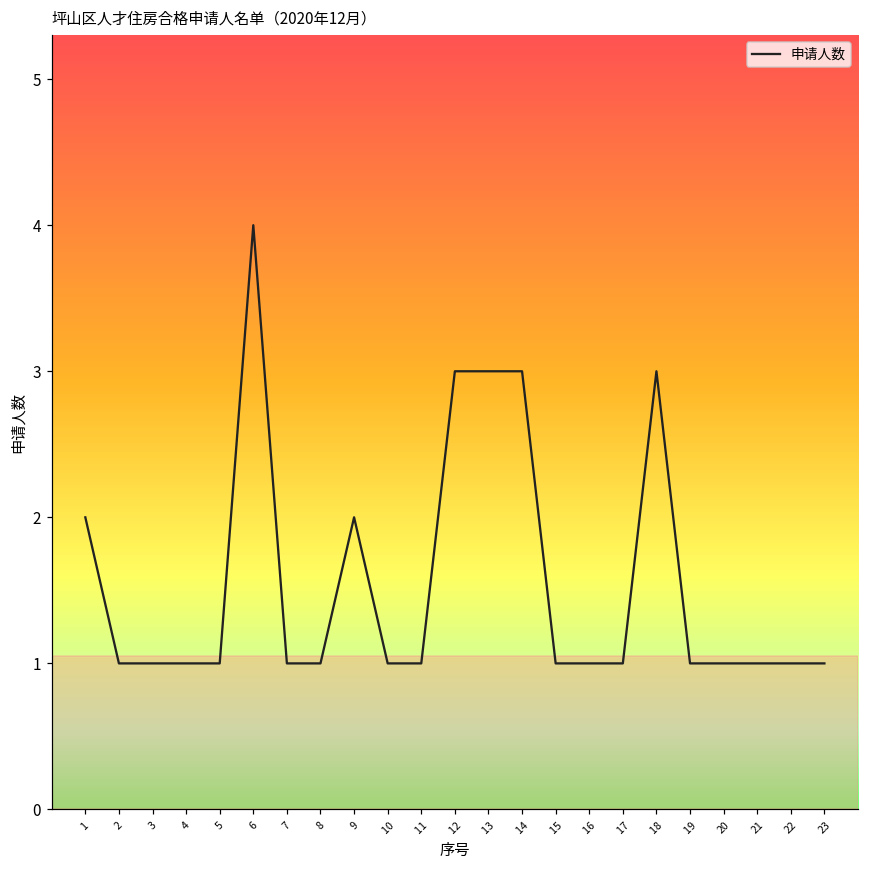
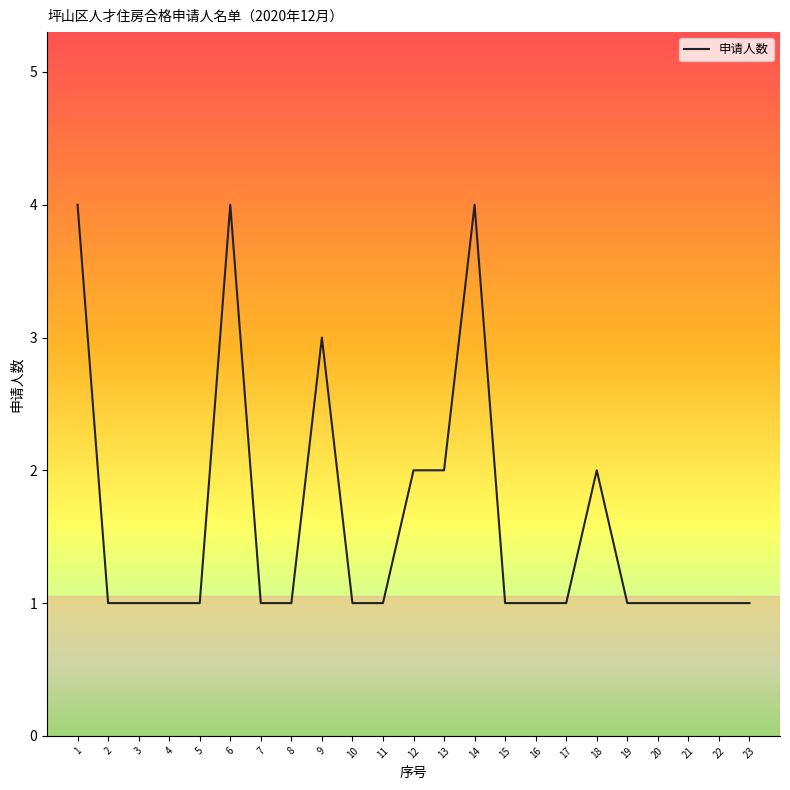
  {
-   "1": 2,
+   "1": 4,
    "2": 1,
    "3": 1,
    "4": 1,
    "5": 1,
    "6": 4,
    "7": 1,
    "8": 1,
-   "9": 2,
+   "9": 3,
    "10": 1,
    "11": 1,
-   "12": 3,
-   "13": 3,
-   "14": 3,
+   "12": 2,
+   "13": 2,
+   "14": 4,
    "15": 1,
    "16": 1,
    "17": 1,
-   "18": 3,
+   "18": 2,
    "19": 1,
    "20": 1,
    "21": 1,
    "22": 1,
    "23": 1
  }
